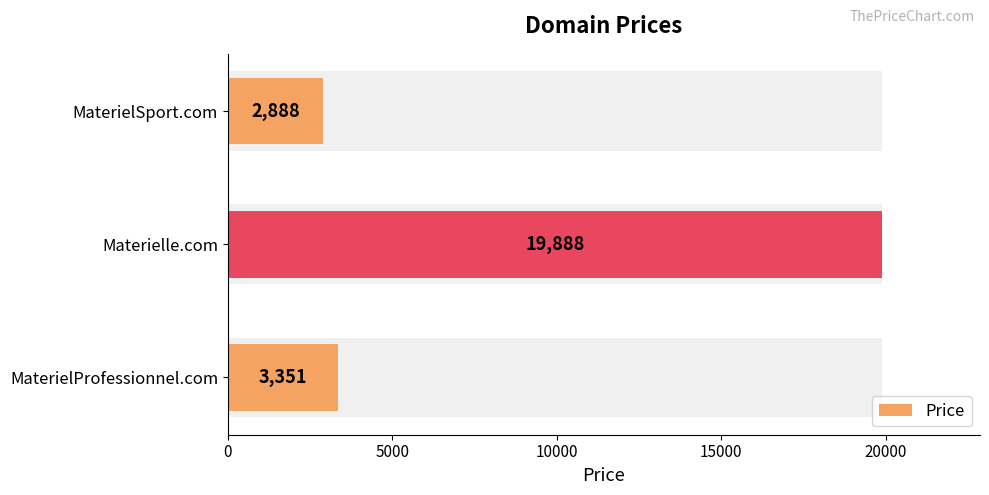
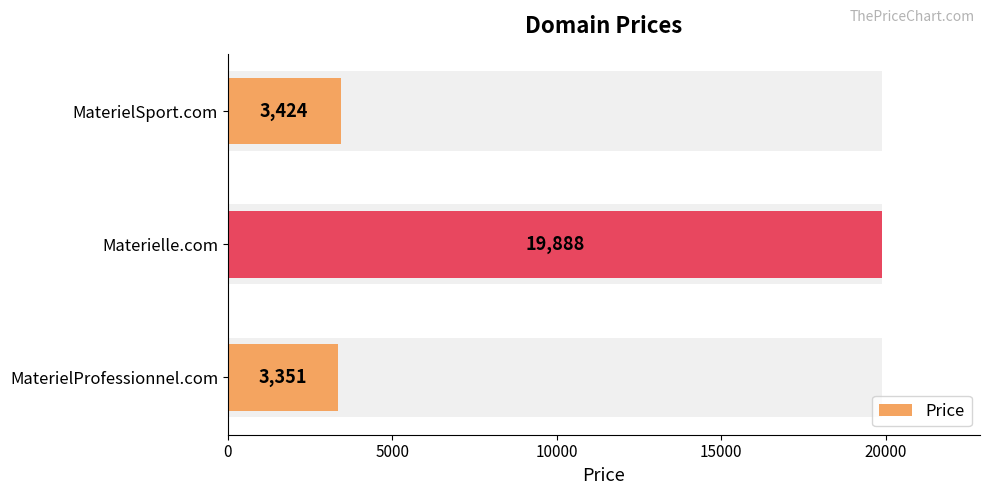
  {
    "Price": {
-     "MaterielSport.com": "2,888",
+     "MaterielSport.com": "3,424",
      "Materielle.com": "19,888"
    }
  }
